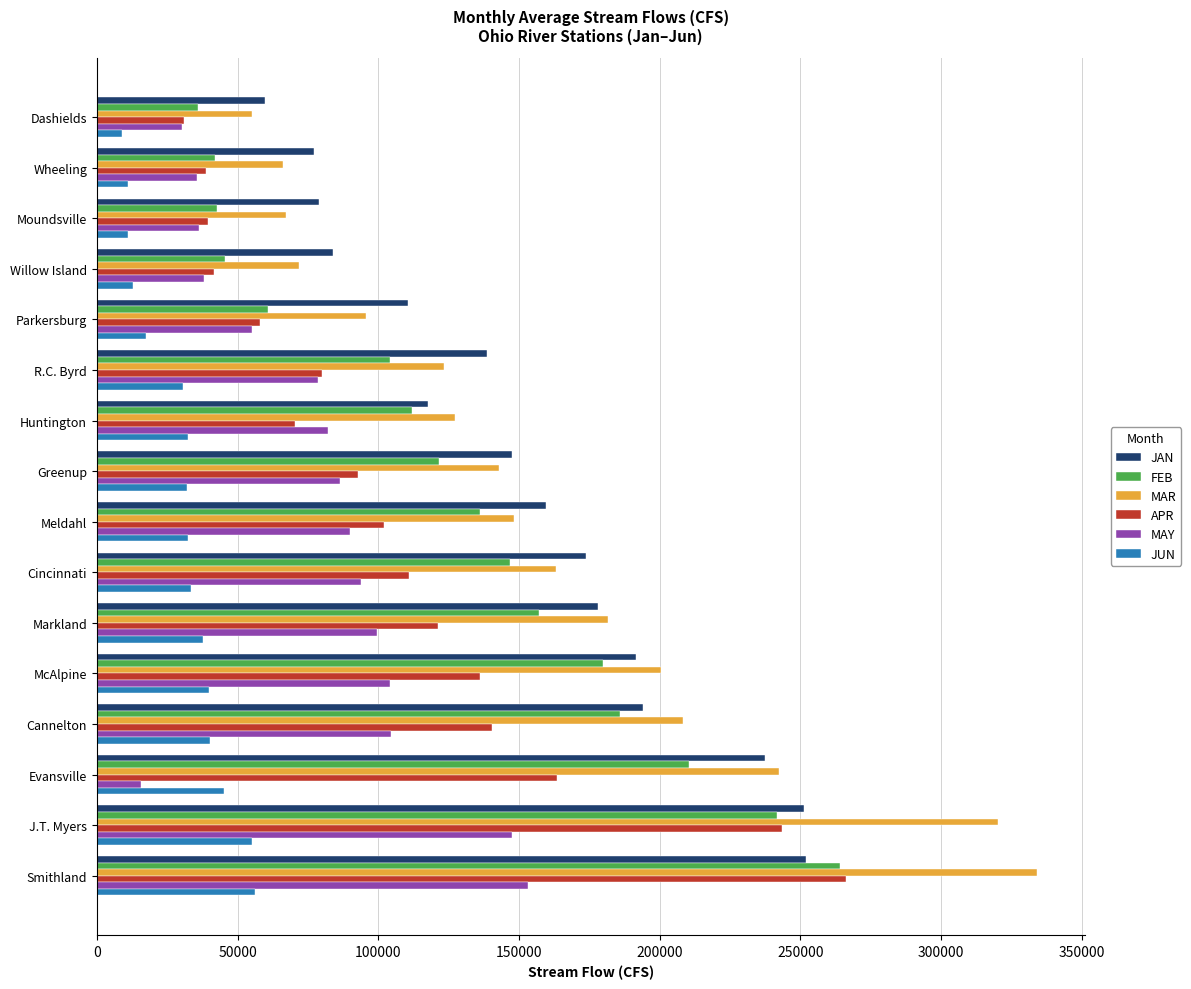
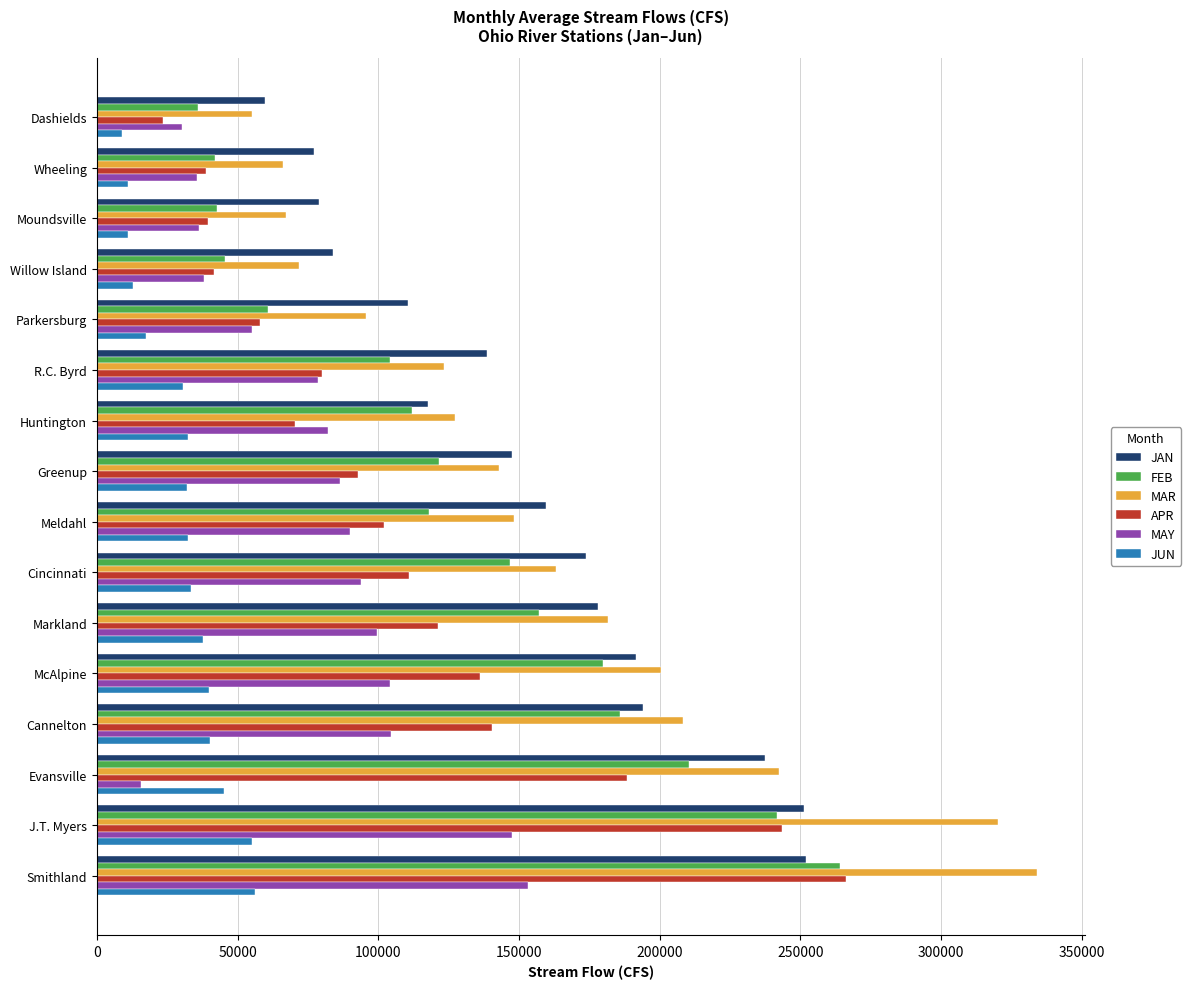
  {
    "JAN": {
      "Dashields": 60000,
      "Wheeling": 77000,
      "Moundsville": 79000,
      "Willow Island": 84000,
      "Parkersburg": 111000,
      "R.C. Byrd": 139000,
      "Huntington": 118000,
      "Greenup": 148000,
      "Meldahl": 160000,
      "Cincinnati": 174000,
      "Markland": 178000,
      "McAlpine": 192000,
      "Cannelton": 194000,
      "Evansville": 238000,
      "J.T. Myers": 251000,
      "Smithland": 252000
    },
    "FEB": {
      "Dashields": 36000,
      "Wheeling": 42000,
      "Moundsville": 43000,
      "Willow Island": 46000,
      "Parkersburg": 61000,
      "R.C. Byrd": 104000,
      "Huntington": 112000,
      "Greenup": 122000,
-     "Meldahl": 136000,
+     "Meldahl": 118000,
      "Cincinnati": 147000,
      "Markland": 157000,
      "McAlpine": 180000,
      "Cannelton": 186000,
      "Evansville": 210000,
      "J.T. Myers": 242000,
      "Smithland": 264000
    },
    "MAR": {
      "Dashields": 55000,
      "Wheeling": 66000,
      "Moundsville": 67000,
      "Willow Island": 72000,
      "Parkersburg": 96000,
      "R.C. Byrd": 123000,
      "Huntington": 127000,
      "Greenup": 143000,
      "Meldahl": 148000,
      "Cincinnati": 163000,
      "Markland": 182000,
      "McAlpine": 200000,
      "Cannelton": 208000,
      "Evansville": 243000,
      "J.T. Myers": 320000,
      "Smithland": 334000
    },
    "APR": {
-     "Dashields": 31000,
+     "Dashields": 23000,
      "Wheeling": 39000,
      "Moundsville": 39000,
      "Willow Island": 42000,
      "Parkersburg": 58000,
      "R.C. Byrd": 80000,
      "Huntington": 70000,
      "Greenup": 93000,
      "Meldahl": 102000,
      "Cincinnati": 111000,
      "Markland": 121000,
      "McAlpine": 136000,
      "Cannelton": 140000,
-     "Evansville": 164000,
+     "Evansville": 188000,
      "J.T. Myers": 244000,
      "Smithland": 266000
    },
    "MAY": {
      "Dashields": 30000,
      "Wheeling": 36000,
      "Moundsville": 36000,
      "Willow Island": 38000,
      "Parkersburg": 55000,
      "R.C. Byrd": 78000,
      "Huntington": 82000,
      "Greenup": 87000,
      "Meldahl": 90000,
      "Cincinnati": 94000,
      "Markland": 99000,
      "McAlpine": 104000,
      "Cannelton": 104000,
      "Evansville": 16000,
      "J.T. Myers": 148000,
      "Smithland": 153000
    },
    "JUN": {
      "Dashields": 9000,
      "Wheeling": 11000,
      "Moundsville": 11000,
      "Willow Island": 13000,
      "Parkersburg": 18000,
      "R.C. Byrd": 31000,
      "Huntington": 32000,
      "Greenup": 32000,
      "Meldahl": 32000,
      "Cincinnati": 33000,
      "Markland": 38000,
      "McAlpine": 40000,
      "Cannelton": 40000,
      "Evansville": 45000,
      "J.T. Myers": 55000,
      "Smithland": 56000
    }
  }
